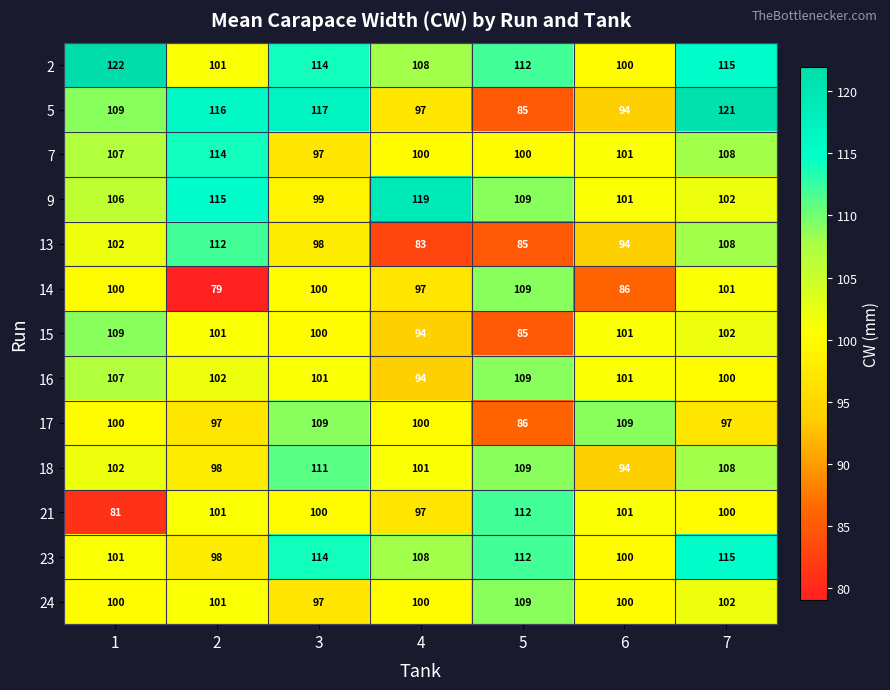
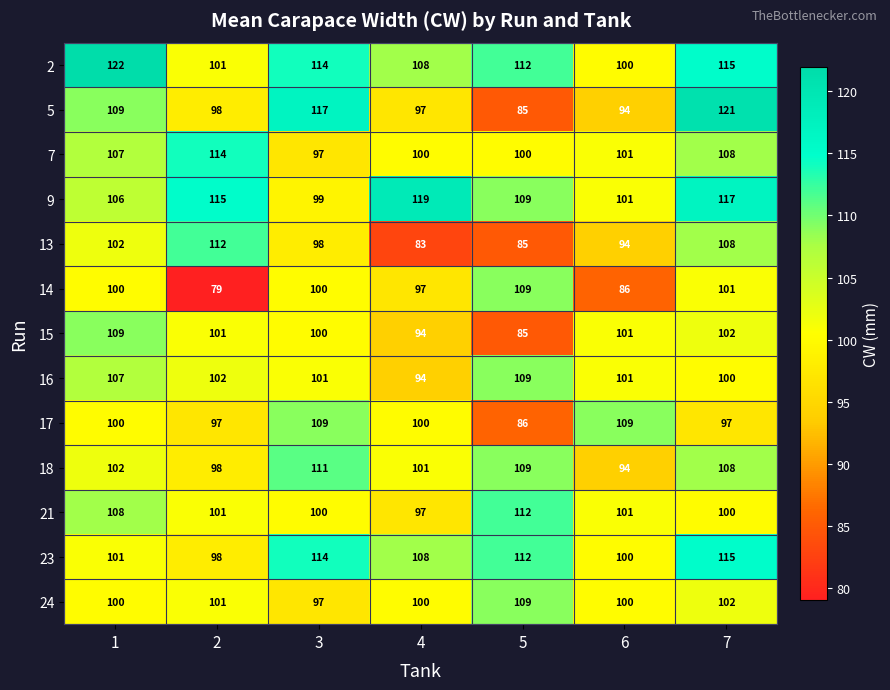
  {
    "2": {
      "1": 122,
      "2": 101,
      "3": 114,
      "4": 108,
      "5": 112,
      "6": 100,
      "7": 115
    },
    "5": {
      "1": 109,
-     "2": 116,
+     "2": 98,
      "3": 117,
      "4": 97,
      "5": 85,
      "6": 94,
      "7": 121
    },
    "7": {
      "1": 107,
      "2": 114,
      "3": 97,
      "4": 100,
      "5": 100,
      "6": 101,
      "7": 108
    },
    "9": {
      "1": 106,
      "2": 115,
      "3": 99,
      "4": 119,
      "5": 109,
      "6": 101,
-     "7": 102
+     "7": 117
    },
    "13": {
      "1": 102,
      "2": 112,
      "3": 98,
      "4": 83,
      "5": 85,
      "6": 94,
      "7": 108
    },
    "14": {
      "1": 100,
      "2": 79,
      "3": 100,
      "4": 97,
      "5": 109,
      "6": 86,
      "7": 101
    },
    "15": {
      "1": 109,
      "2": 101,
      "3": 100,
      "4": 94,
      "5": 85,
      "6": 101,
      "7": 102
    },
    "16": {
      "1": 107,
      "2": 102,
      "3": 101,
      "4": 94,
      "5": 109,
      "6": 101,
      "7": 100
    },
    "17": {
      "1": 100,
      "2": 97,
      "3": 109,
      "4": 100,
      "5": 86,
      "6": 109,
      "7": 97
    },
    "18": {
      "1": 102,
      "2": 98,
      "3": 111,
      "4": 101,
      "5": 109,
      "6": 94,
      "7": 108
    },
    "21": {
-     "1": 81,
+     "1": 108,
      "2": 101,
      "3": 100,
      "4": 97,
      "5": 112,
      "6": 101,
      "7": 100
    },
    "23": {
      "1": 101,
      "2": 98,
      "3": 114,
      "4": 108,
      "5": 112,
      "6": 100,
      "7": 115
    },
    "24": {
      "1": 100,
      "2": 101,
      "3": 97,
      "4": 100,
      "5": 109,
      "6": 100,
      "7": 102
    }
  }
